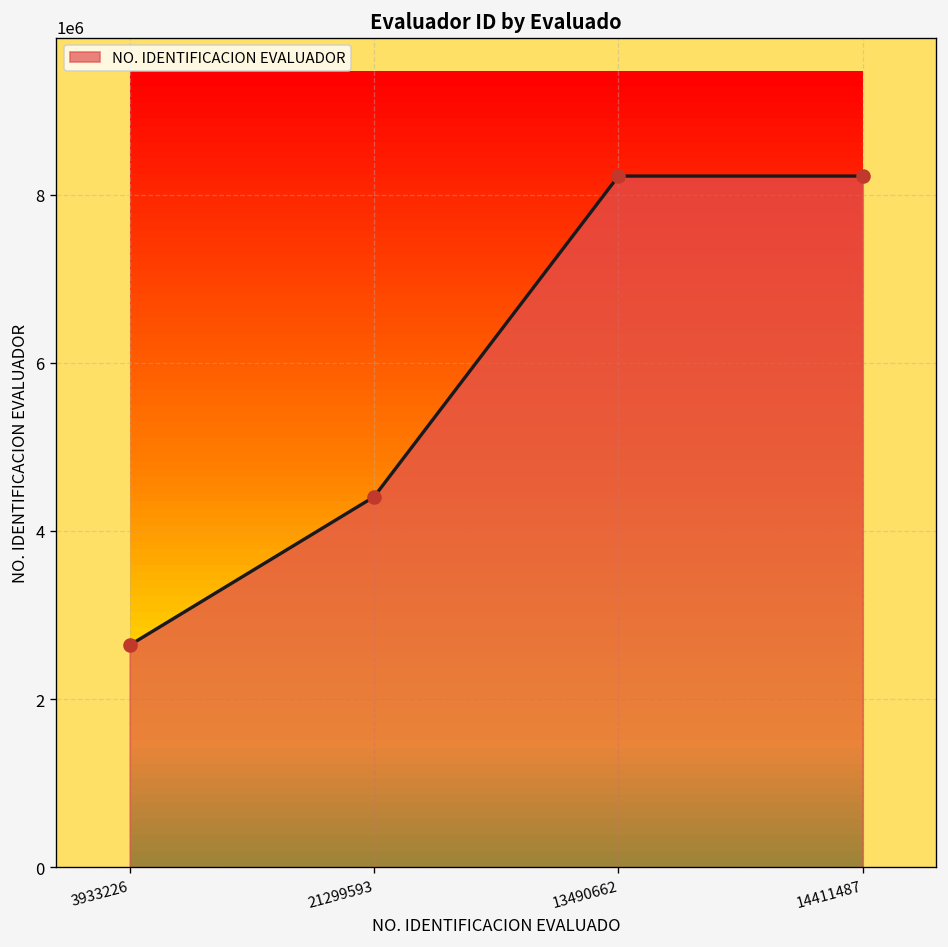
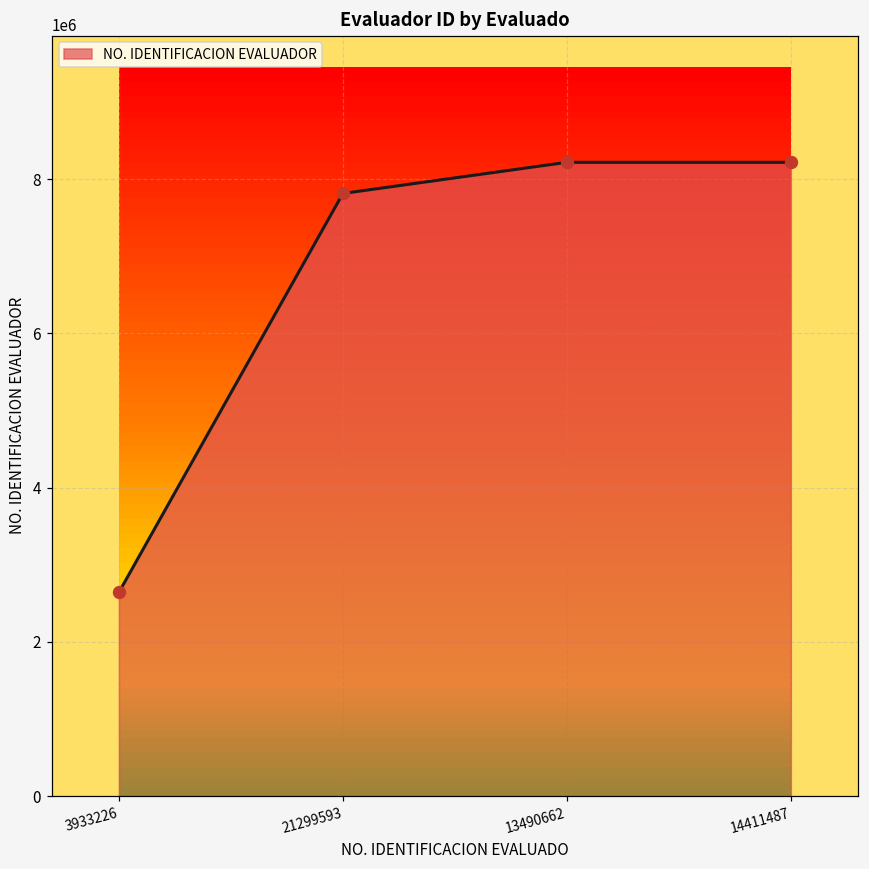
  {
    "3933226": 2600000,
-   "21299593": 4400000,
+   "21299593": 7800000,
    "13490662": 8200000,
    "14411487": 8200000
  }
